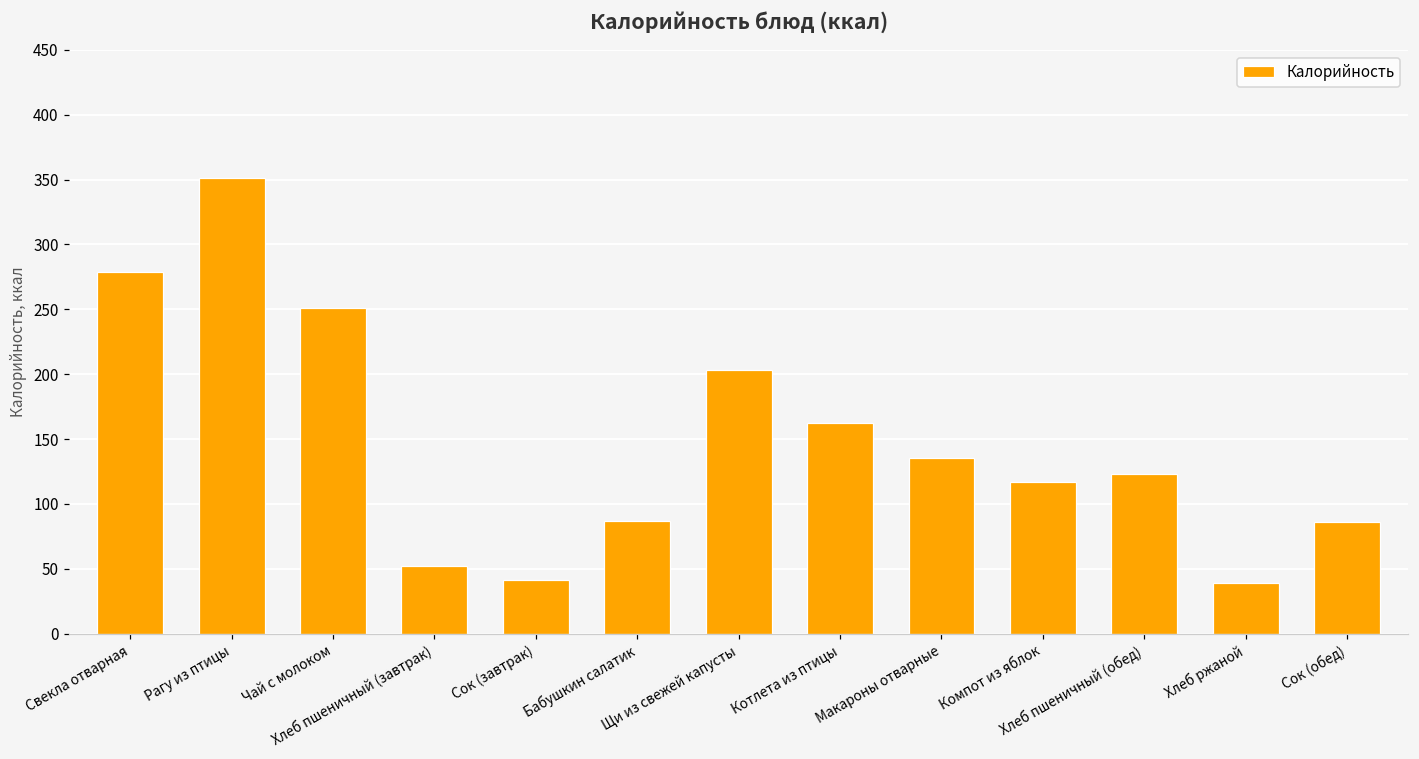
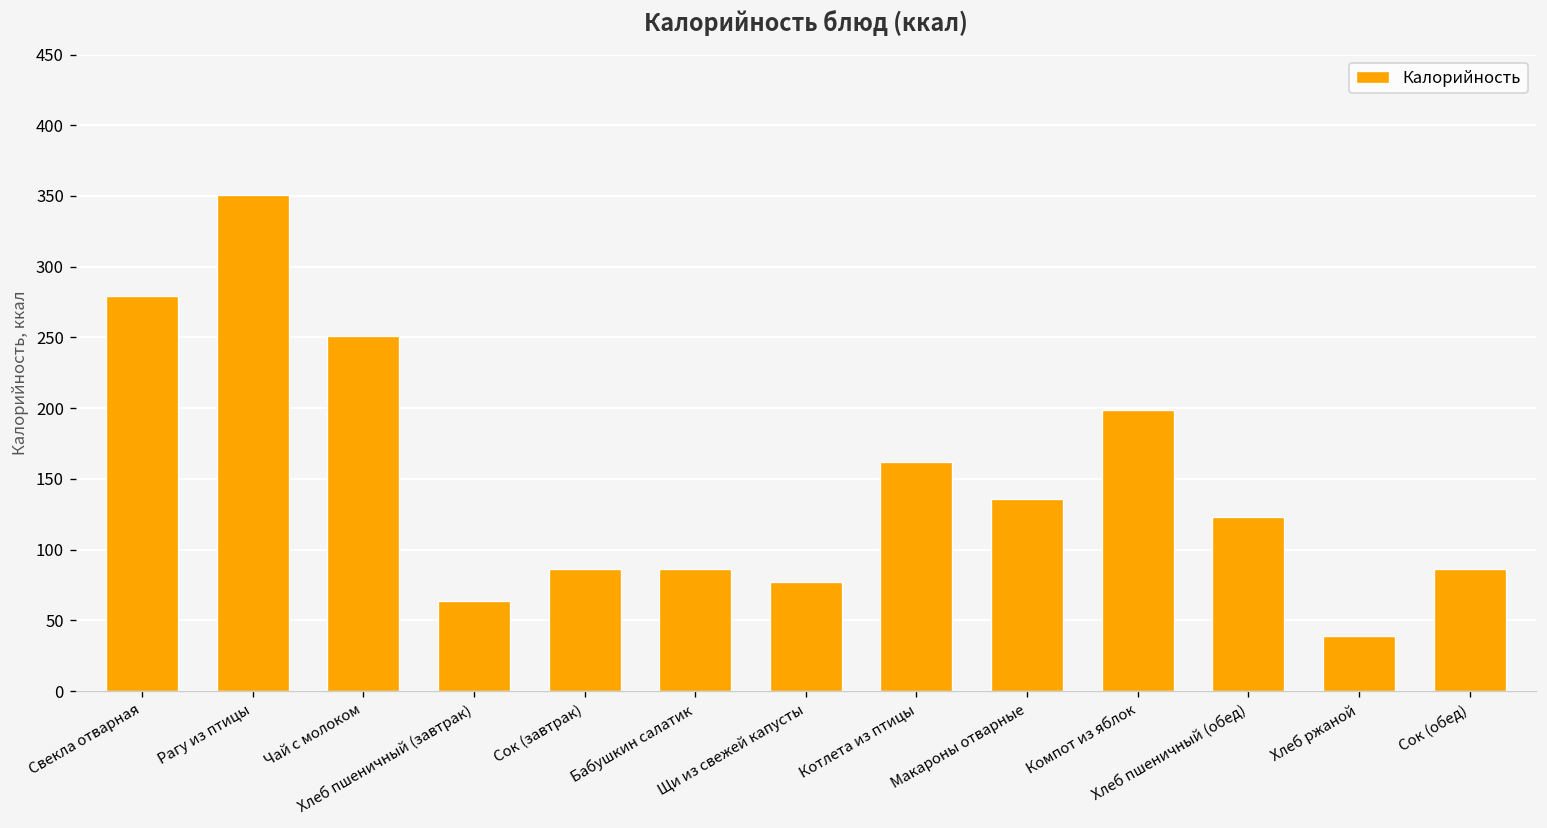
  {
    "Свекла отварная": 279,
    "Рагу из птицы": 351,
    "Чай с молоком": 251,
-   "Хлеб пшеничный (завтрак)": 52,
-   "Сок (завтрак)": 41,
+   "Хлеб пшеничный (завтрак)": 64,
+   "Сок (завтрак)": 86,
    "Бабушкин салатик": 86,
-   "Щи из свежей капусты": 203,
+   "Щи из свежей капусты": 77,
    "Котлета из птицы": 162,
    "Макароны отварные": 136,
-   "Компот из яблок": 117,
+   "Компот из яблок": 199,
    "Хлеб пшеничный (обед)": 123,
    "Хлеб ржаной": 39,
    "Сок (обед)": 86
  }
